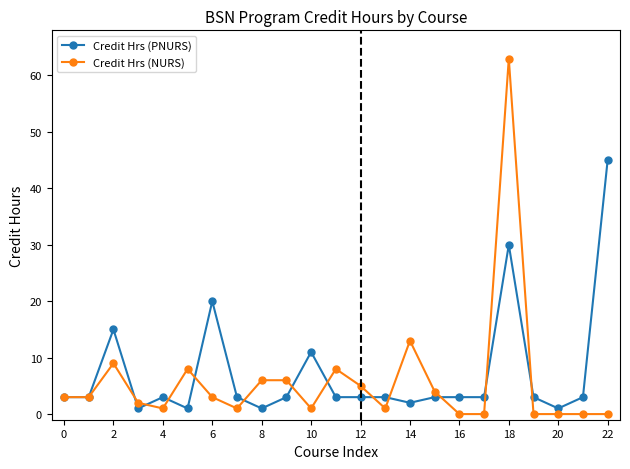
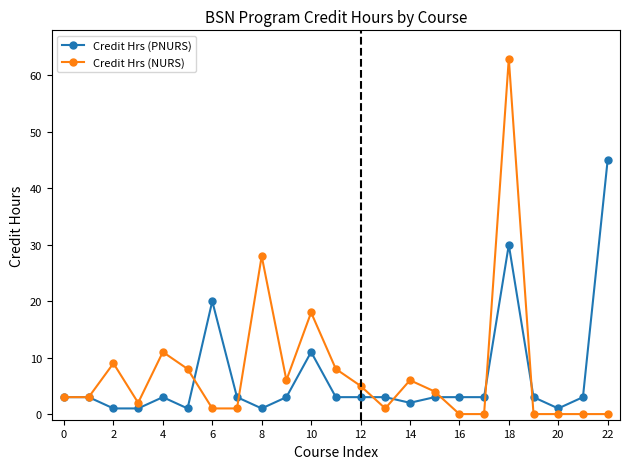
  {
    "Credit Hrs (PNURS)": {
-     "2": 15,
+     "2": 1,
      "4": 3,
      "6": 20,
      "8": 1,
      "10": 11,
      "12": 3,
      "14": 2,
      "16": 3,
      "18": 30,
      "20": 1,
      "22": 45
    },
    "Credit Hrs (NURS)": {
      "2": 9,
-     "4": 1,
-     "6": 3,
-     "8": 6,
-     "10": 1,
+     "4": 11,
+     "6": 1,
+     "8": 28,
+     "10": 18,
      "12": 5,
-     "14": 13,
+     "14": 6,
      "16": 0,
      "18": 63,
      "20": 0,
      "22": 0
    }
  }
